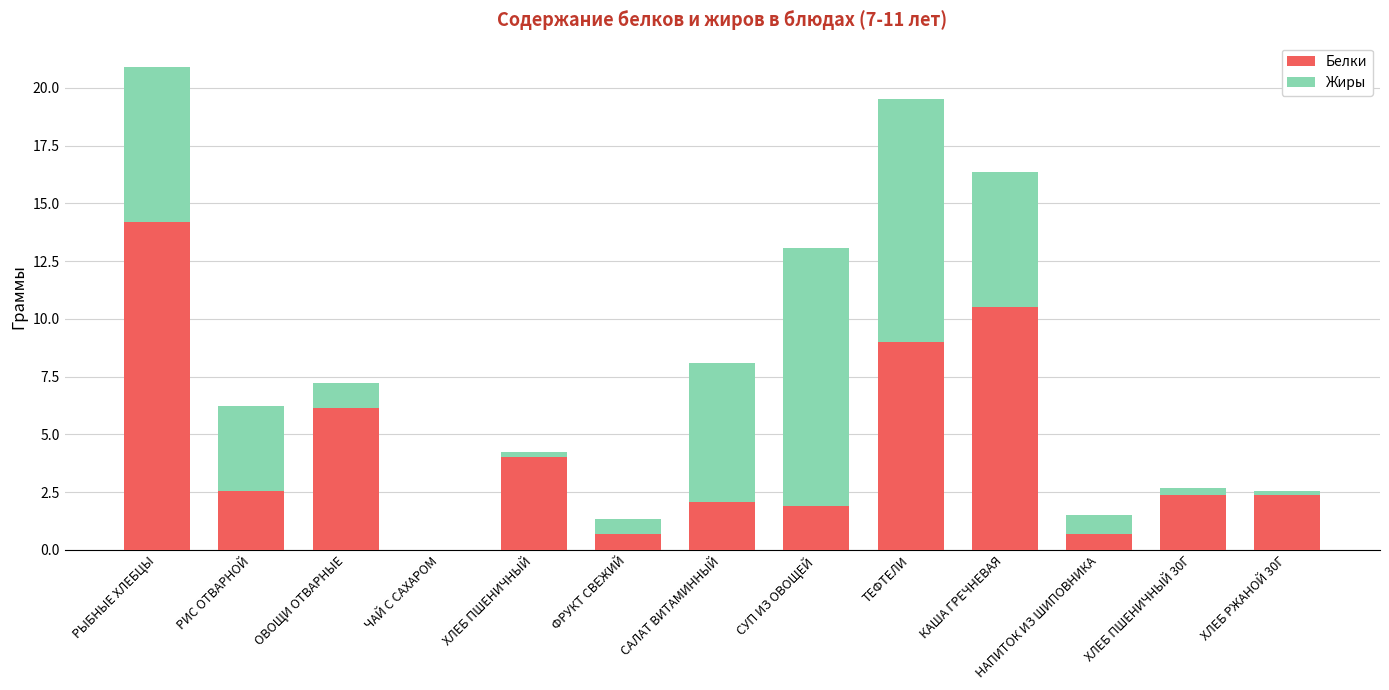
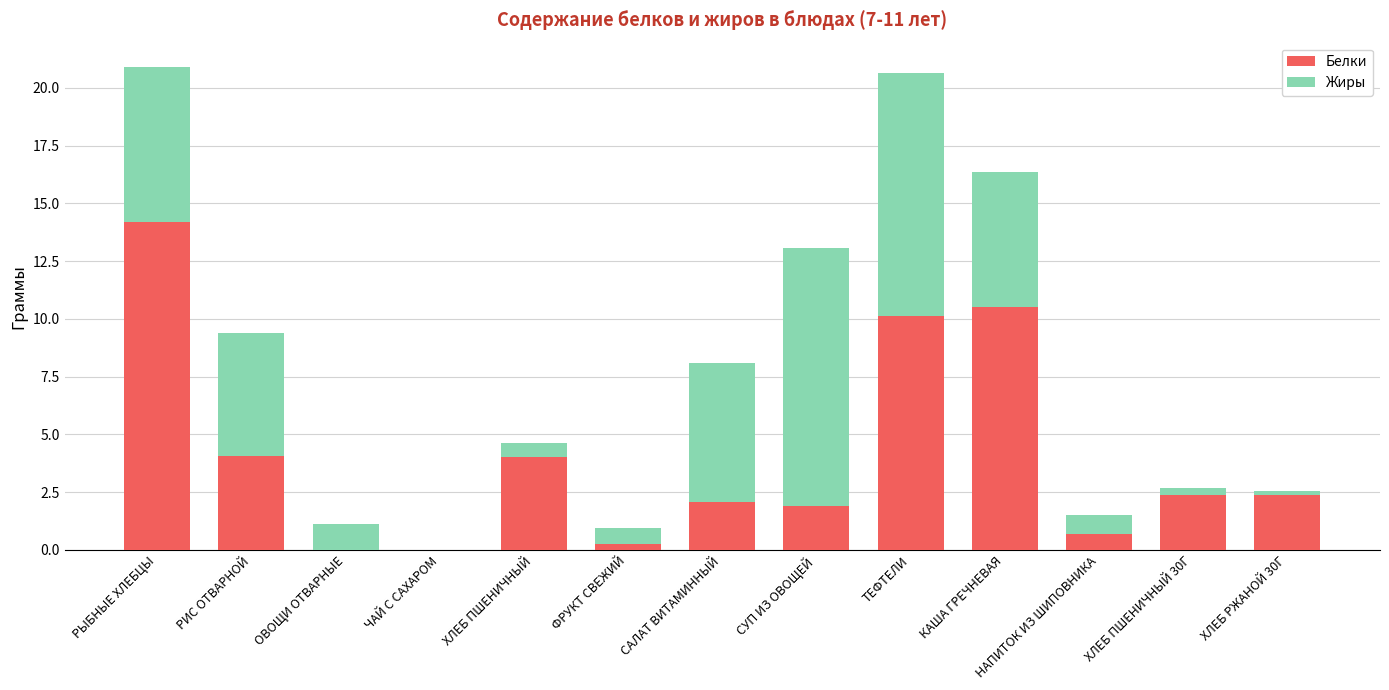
  {
    "Белки": {
      "РЫБНЫЕ ХЛЕБЦЫ": 14.2,
-     "РИС ОТВАРНОЙ": 2.6,
-     "ОВОЩИ ОТВАРНЫЕ": 6.2,
+     "РИС ОТВАРНОЙ": 4.1,
+     "ОВОЩИ ОТВАРНЫЕ": 0.0,
      "ЧАЙ С САХАРОМ": 0.0,
      "ХЛЕБ ПШЕНИЧНЫЙ": 4.0,
-     "ФРУКТ СВЕЖИЙ": 0.7,
+     "ФРУКТ СВЕЖИЙ": 0.3,
      "САЛАТ ВИТАМИННЫЙ": 2.1,
      "СУП ИЗ ОВОЩЕЙ": 1.9,
-     "ТЕФТЕЛИ": 9.0,
+     "ТЕФТЕЛИ": 10.1,
      "КАША ГРЕЧНЕВАЯ": 10.5,
      "НАПИТОК ИЗ ШИПОВНИКА": 0.7,
      "ХЛЕБ ПШЕНИЧНЫЙ 30Г": 2.4,
      "ХЛЕБ РЖАНОЙ 30Г": 2.4
    },
    "Жиры": {
      "РЫБНЫЕ ХЛЕБЦЫ": 6.7,
-     "РИС ОТВАРНОЙ": 3.6,
+     "РИС ОТВАРНОЙ": 5.3,
      "ОВОЩИ ОТВАРНЫЕ": 1.1,
      "ЧАЙ С САХАРОМ": 0.0,
-     "ХЛЕБ ПШЕНИЧНЫЙ": 0.2,
+     "ХЛЕБ ПШЕНИЧНЫЙ": 0.6,
      "ФРУКТ СВЕЖИЙ": 0.7,
      "САЛАТ ВИТАМИННЫЙ": 6.1,
      "СУП ИЗ ОВОЩЕЙ": 11.2,
      "ТЕФТЕЛИ": 10.5,
      "КАША ГРЕЧНЕВАЯ": 5.8,
      "НАПИТОК ИЗ ШИПОВНИКА": 0.8,
      "ХЛЕБ ПШЕНИЧНЫЙ 30Г": 0.3,
      "ХЛЕБ РЖАНОЙ 30Г": 0.2
    }
  }
